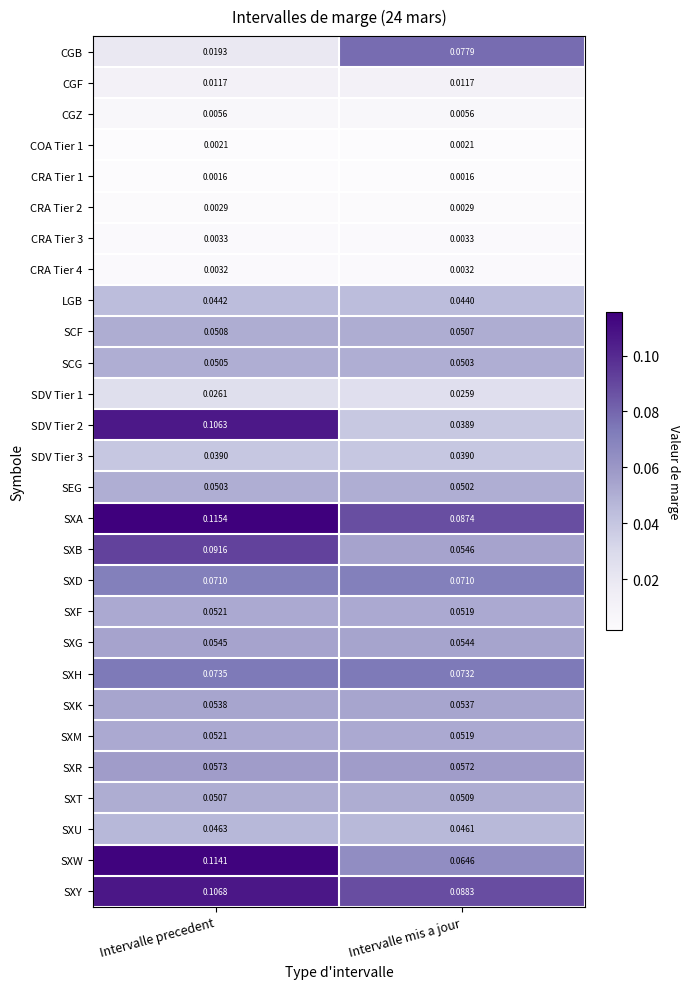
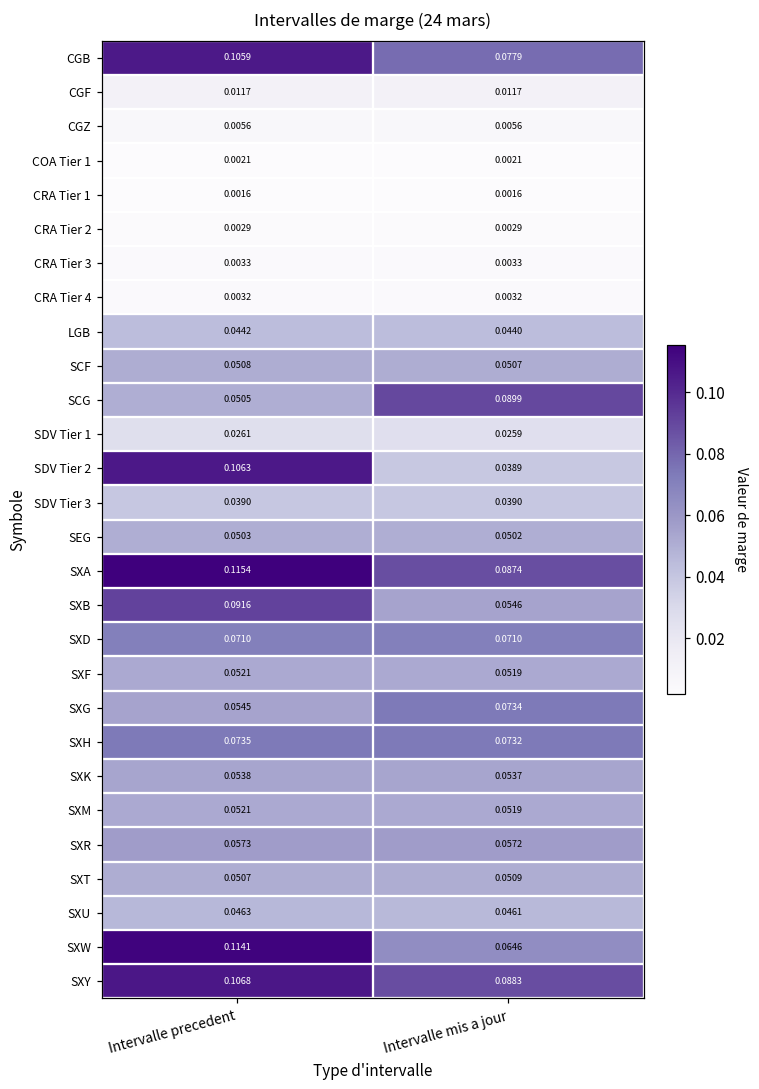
  {
    "CGB": {
-     "Intervalle precedent": 0.0193,
+     "Intervalle precedent": 0.1059,
      "Intervalle mis a jour": 0.0779
    },
    "CGF": {
      "Intervalle precedent": 0.0117,
      "Intervalle mis a jour": 0.0117
    },
    "CGZ": {
      "Intervalle precedent": 0.0056,
      "Intervalle mis a jour": 0.0056
    },
    "COA Tier 1": {
      "Intervalle precedent": 0.0021,
      "Intervalle mis a jour": 0.0021
    },
    "CRA Tier 1": {
      "Intervalle precedent": 0.0016,
      "Intervalle mis a jour": 0.0016
    },
    "CRA Tier 2": {
      "Intervalle precedent": 0.0029,
      "Intervalle mis a jour": 0.0029
    },
    "CRA Tier 3": {
      "Intervalle precedent": 0.0033,
      "Intervalle mis a jour": 0.0033
    },
    "CRA Tier 4": {
      "Intervalle precedent": 0.0032,
      "Intervalle mis a jour": 0.0032
    },
    "LGB": {
      "Intervalle precedent": 0.0442,
      "Intervalle mis a jour": 0.0440
    },
    "SCF": {
      "Intervalle precedent": 0.0508,
      "Intervalle mis a jour": 0.0507
    },
    "SCG": {
      "Intervalle precedent": 0.0505,
-     "Intervalle mis a jour": 0.0503
+     "Intervalle mis a jour": 0.0899
    },
    "SDV Tier 1": {
      "Intervalle precedent": 0.0261,
      "Intervalle mis a jour": 0.0259
    },
    "SDV Tier 2": {
      "Intervalle precedent": 0.1063,
      "Intervalle mis a jour": 0.0389
    },
    "SDV Tier 3": {
      "Intervalle precedent": 0.0390,
      "Intervalle mis a jour": 0.0390
    },
    "SEG": {
      "Intervalle precedent": 0.0503,
      "Intervalle mis a jour": 0.0502
    },
    "SXA": {
      "Intervalle precedent": 0.1154,
      "Intervalle mis a jour": 0.0874
    },
    "SXB": {
      "Intervalle precedent": 0.0916,
      "Intervalle mis a jour": 0.0546
    },
    "SXD": {
      "Intervalle precedent": 0.0710,
      "Intervalle mis a jour": 0.0710
    },
    "SXF": {
      "Intervalle precedent": 0.0521,
      "Intervalle mis a jour": 0.0519
    },
    "SXG": {
      "Intervalle precedent": 0.0545,
-     "Intervalle mis a jour": 0.0544
+     "Intervalle mis a jour": 0.0734
    },
    "SXH": {
      "Intervalle precedent": 0.0735,
      "Intervalle mis a jour": 0.0732
    },
    "SXK": {
      "Intervalle precedent": 0.0538,
      "Intervalle mis a jour": 0.0537
    },
    "SXM": {
      "Intervalle precedent": 0.0521,
      "Intervalle mis a jour": 0.0519
    },
    "SXR": {
      "Intervalle precedent": 0.0573,
      "Intervalle mis a jour": 0.0572
    },
    "SXT": {
      "Intervalle precedent": 0.0507,
      "Intervalle mis a jour": 0.0509
    },
    "SXU": {
      "Intervalle precedent": 0.0463,
      "Intervalle mis a jour": 0.0461
    },
    "SXW": {
      "Intervalle precedent": 0.1141,
      "Intervalle mis a jour": 0.0646
    },
    "SXY": {
      "Intervalle precedent": 0.1068,
      "Intervalle mis a jour": 0.0883
    }
  }
